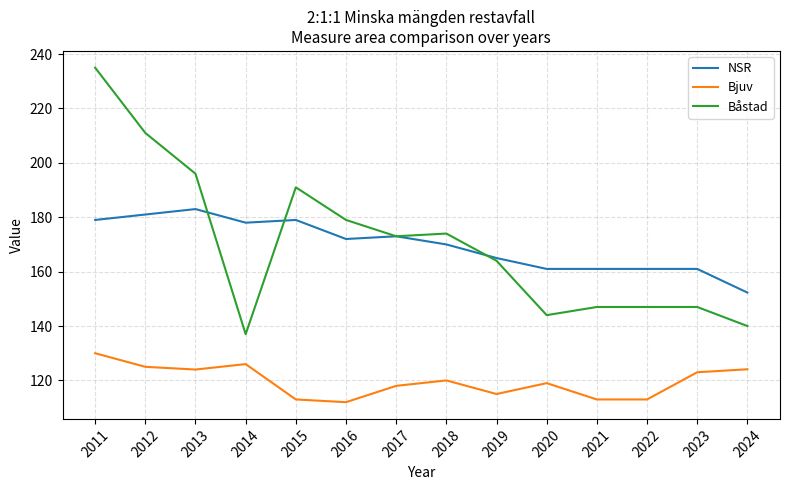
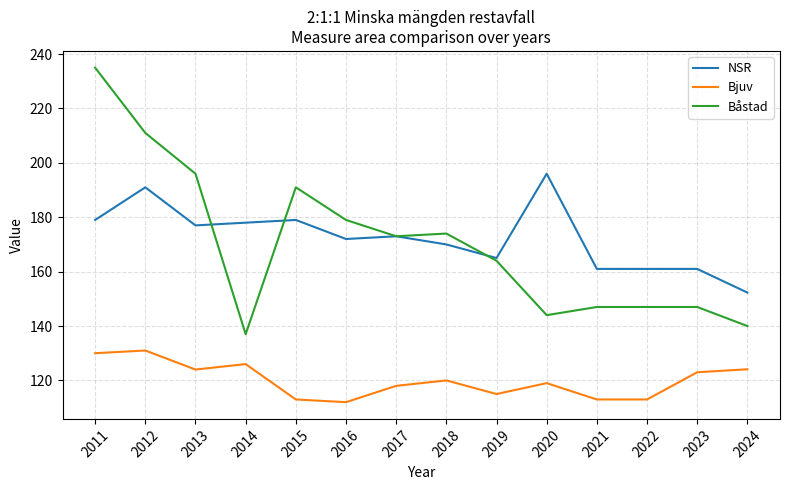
  {
    "NSR": {
      "2011": 179,
-     "2012": 181,
-     "2013": 183,
+     "2012": 191,
+     "2013": 177,
      "2014": 178,
      "2015": 179,
      "2016": 172,
      "2018": 170,
      "2019": 165,
-     "2020": 161,
+     "2020": 196,
      "2021": 161,
      "2022": 161,
      "2023": 161,
      "2024": 152
    },
    "Bjuv": {
      "2011": 130,
-     "2012": 125,
+     "2012": 131,
      "2013": 124,
      "2014": 126,
      "2015": 113,
      "2016": 112,
      "2017": 118,
      "2018": 120,
      "2019": 115,
      "2020": 119,
      "2021": 113,
      "2022": 113,
      "2023": 123,
      "2024": 124
    },
    "Båstad": {
      "2011": 235,
      "2012": 211,
      "2013": 196,
      "2014": 137,
      "2015": 191,
      "2016": 179,
      "2018": 174,
      "2019": 164,
      "2020": 144,
      "2021": 147,
      "2022": 147,
      "2023": 147,
      "2024": 140
    }
  }
